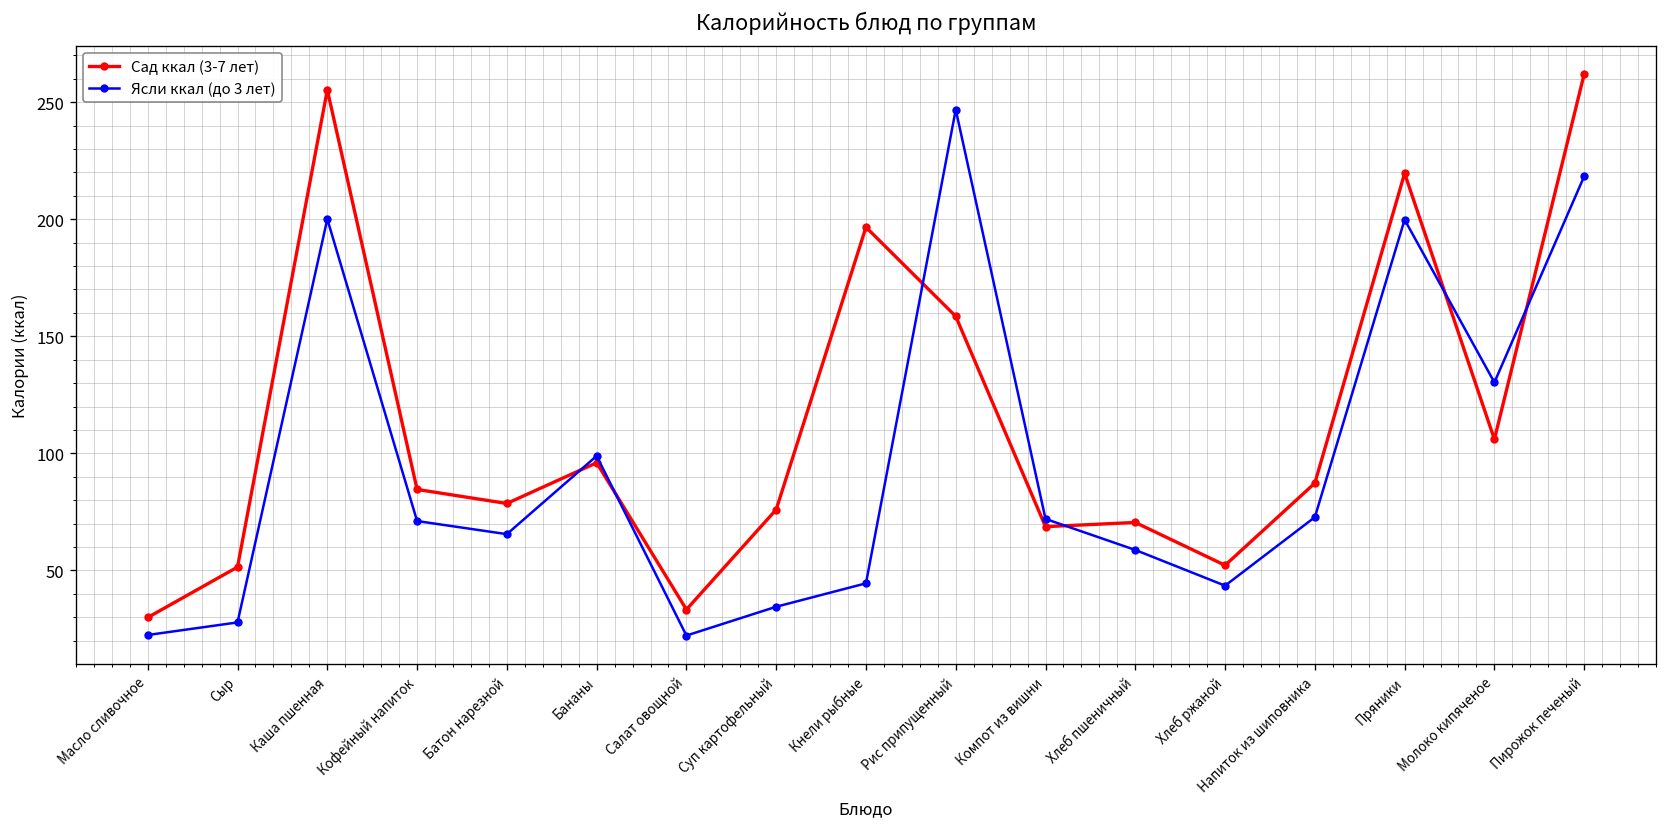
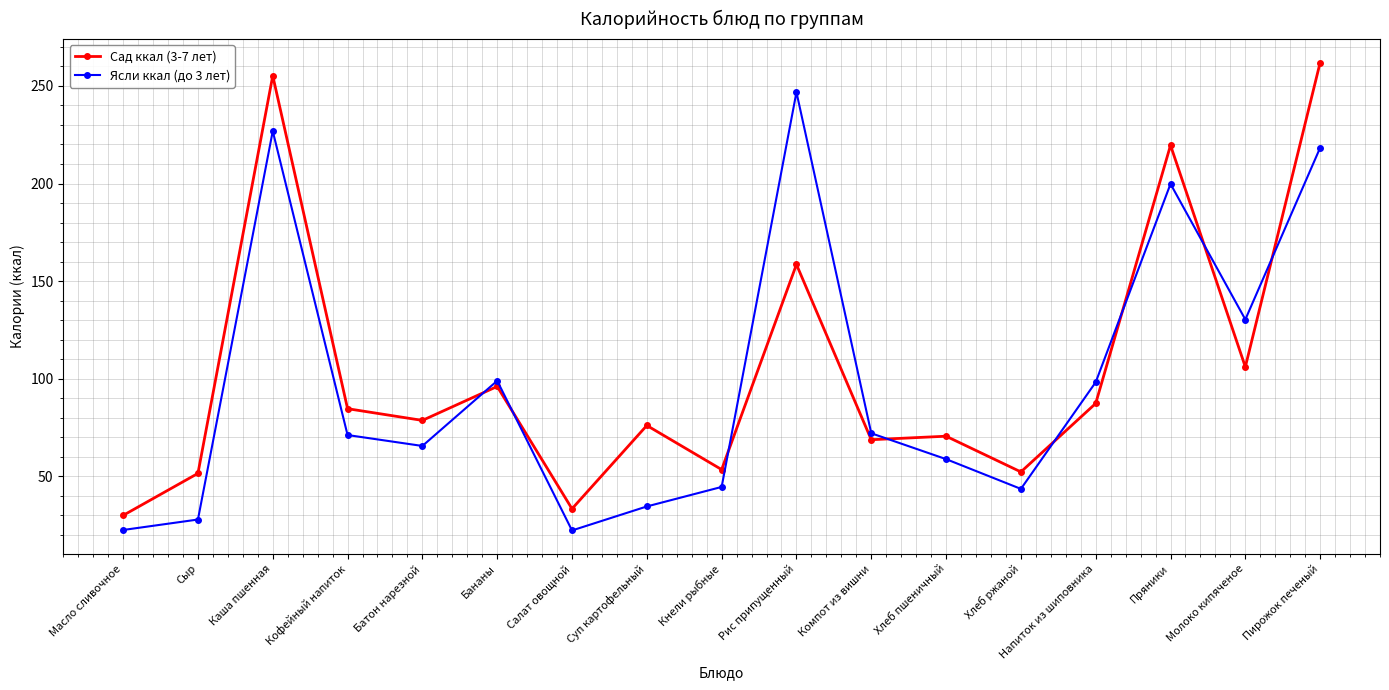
  {
    "Сад ккал (3-7 лет)": {
      "Масло сливочное": 30,
      "Сыр": 51,
      "Каша пшенная": 255,
      "Кофейный напиток": 85,
      "Батон нарезной": 79,
      "Бананы": 96,
      "Салат овощной": 33,
      "Суп картофельный": 76,
-     "Кнели рыбные": 197,
+     "Кнели рыбные": 53,
      "Рис припущенный": 159,
      "Компот из вишни": 69,
      "Хлеб пшеничный": 71,
      "Хлеб ржаной": 52,
      "Напиток из шиповника": 87,
      "Пряники": 220,
      "Молоко кипяченое": 106,
      "Пирожок печеный": 262
    },
    "Ясли ккал (до 3 лет)": {
      "Масло сливочное": 22,
      "Сыр": 28,
-     "Каша пшенная": 200,
+     "Каша пшенная": 227,
      "Кофейный напиток": 71,
      "Батон нарезной": 66,
      "Бананы": 99,
      "Салат овощной": 22,
      "Суп картофельный": 35,
      "Кнели рыбные": 45,
      "Рис припущенный": 247,
      "Компот из вишни": 72,
      "Хлеб пшеничный": 59,
      "Хлеб ржаной": 44,
-     "Напиток из шиповника": 73,
+     "Напиток из шиповника": 98,
      "Пряники": 200,
      "Молоко кипяченое": 130,
      "Пирожок печеный": 218
    }
  }
